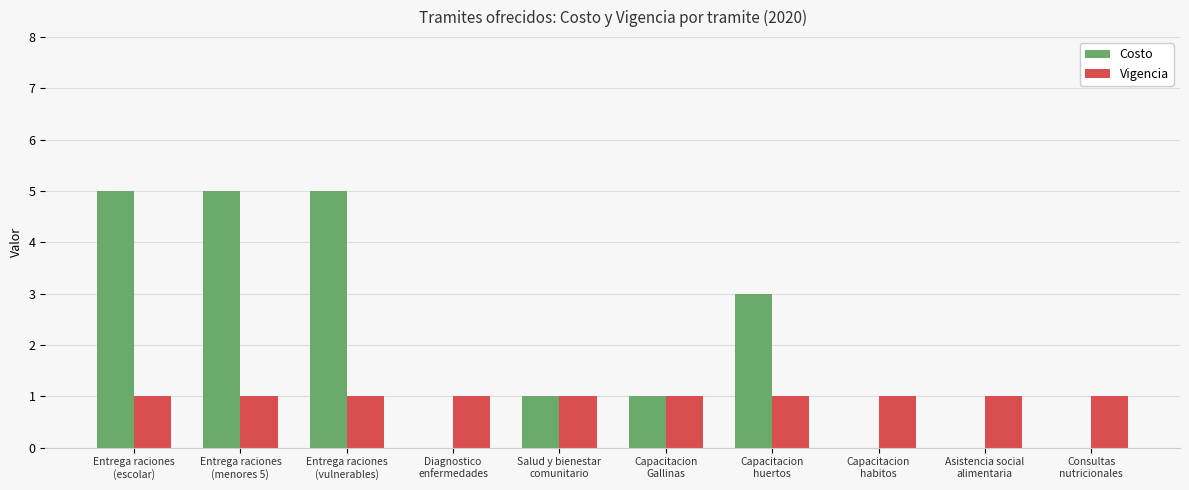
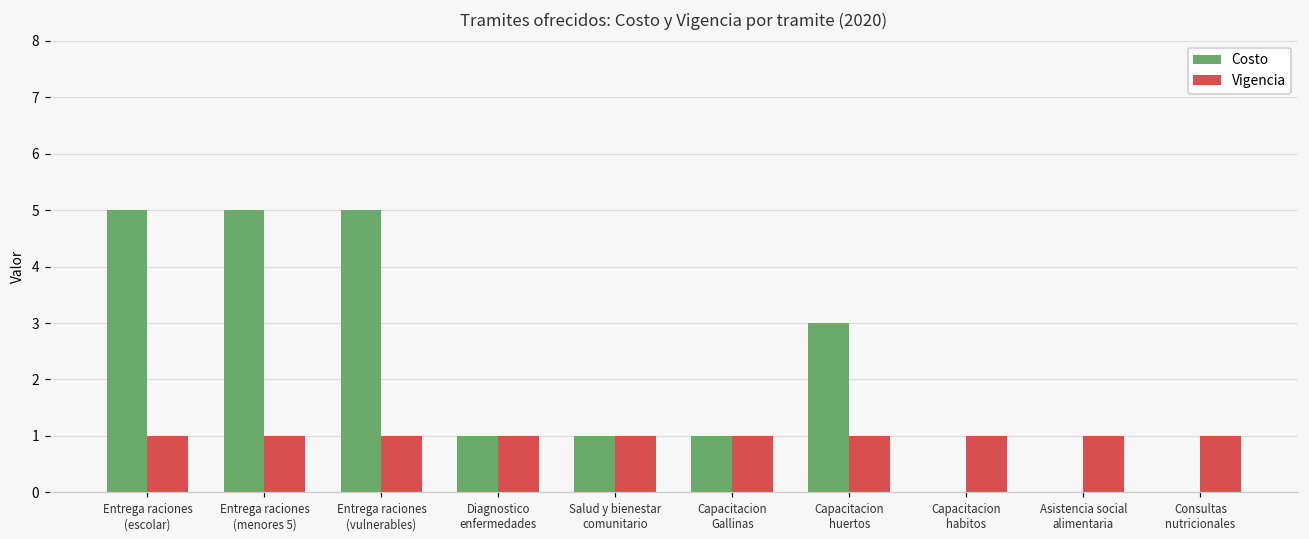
  {
    "Costo": {
      "Entrega raciones (escolar)": 5,
      "Entrega raciones (menores 5)": 5,
      "Entrega raciones (vulnerables)": 5,
-     "Diagnostico enfermedades": 0,
+     "Diagnostico enfermedades": 1,
      "Salud y bienestar comunitario": 1,
      "Capacitacion Gallinas": 1,
      "Capacitacion huertos": 3,
      "Capacitacion habitos": 0,
      "Asistencia social alimentaria": 0,
      "Consultas nutricionales": 0
    },
    "Vigencia": {
      "Entrega raciones (escolar)": 1,
      "Entrega raciones (menores 5)": 1,
      "Entrega raciones (vulnerables)": 1,
      "Diagnostico enfermedades": 1,
      "Salud y bienestar comunitario": 1,
      "Capacitacion Gallinas": 1,
      "Capacitacion huertos": 1,
      "Capacitacion habitos": 1,
      "Asistencia social alimentaria": 1,
      "Consultas nutricionales": 1
    }
  }
